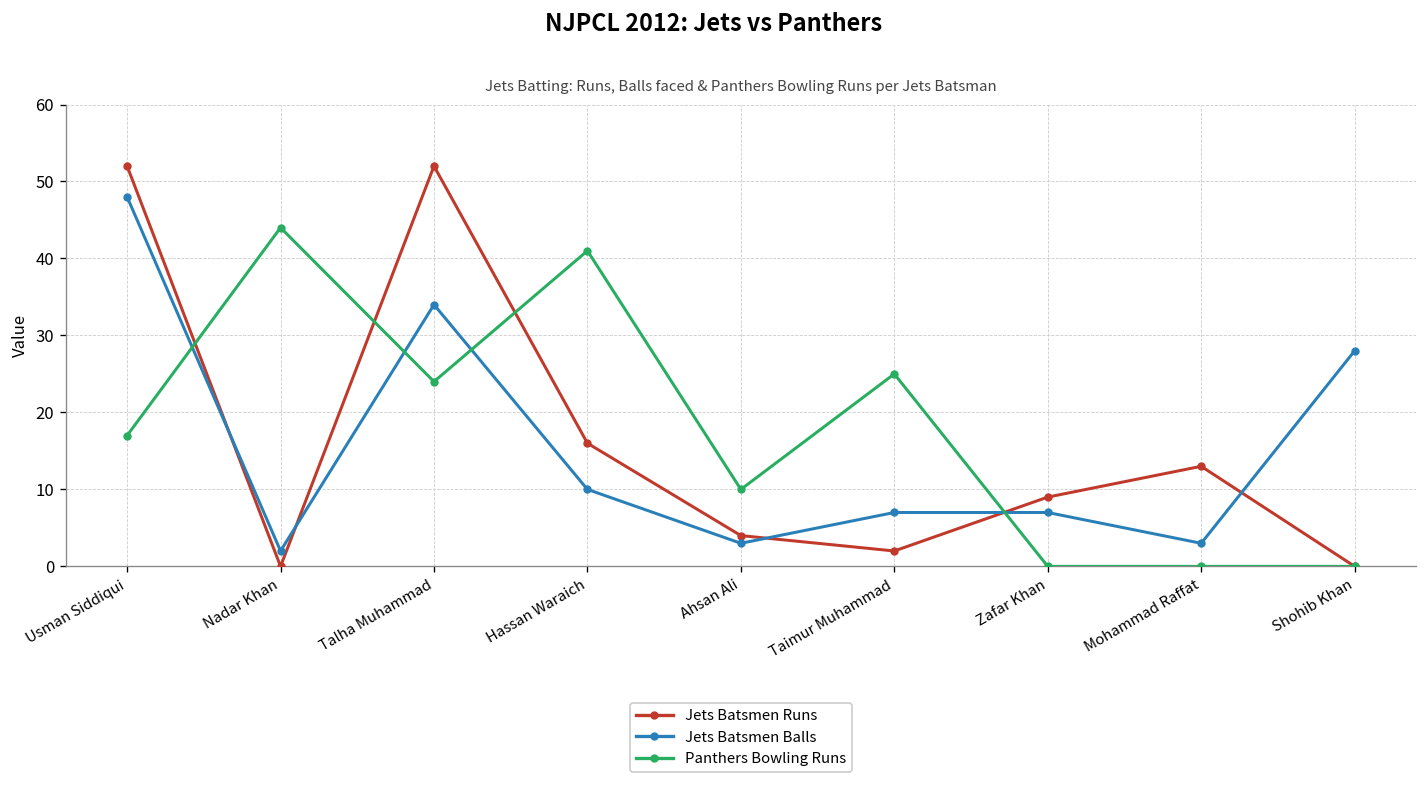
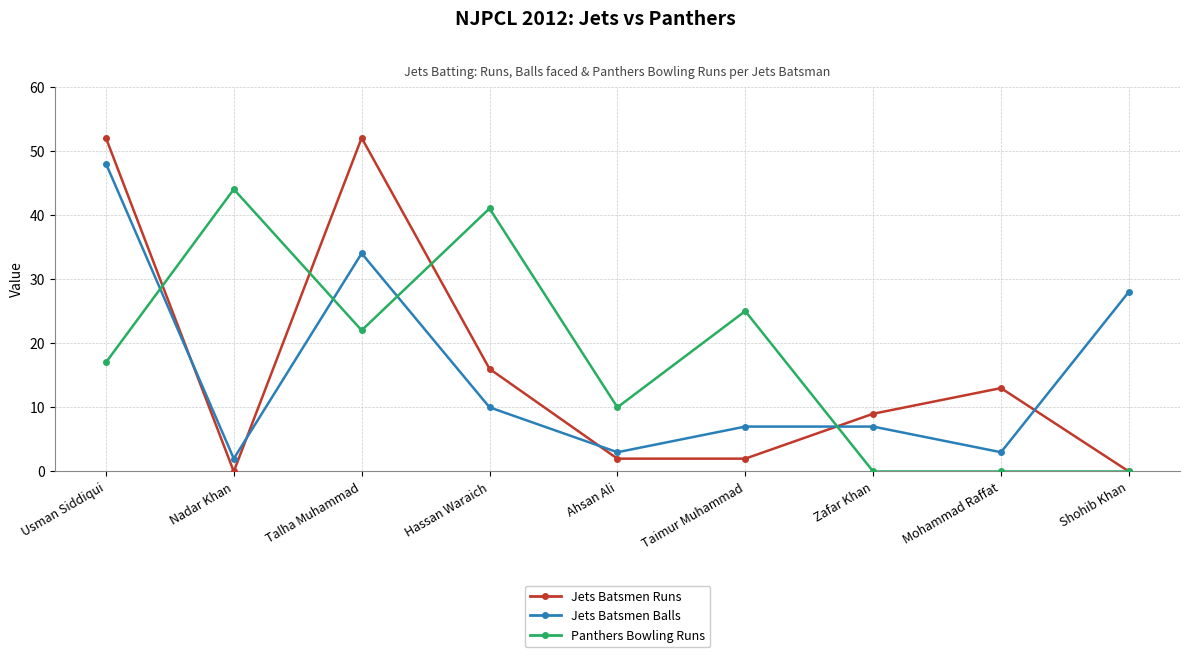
  {
    "Jets Batsmen Runs": {
      "Usman Siddiqui": 52,
      "Nadar Khan": 0,
      "Talha Muhammad": 52,
      "Hassan Waraich": 16,
-     "Ahsan Ali": 4,
+     "Ahsan Ali": 2,
      "Taimur Muhammad": 2,
      "Zafar Khan": 9,
      "Mohammad Raffat": 13
    },
    "Jets Batsmen Balls": {
      "Usman Siddiqui": 48,
      "Nadar Khan": 2,
      "Talha Muhammad": 34,
      "Hassan Waraich": 10,
      "Ahsan Ali": 3,
      "Taimur Muhammad": 7,
      "Zafar Khan": 7,
      "Mohammad Raffat": 3,
      "Shohib Khan": 28
    },
    "Panthers Bowling Runs": {
      "Usman Siddiqui": 17,
      "Nadar Khan": 44,
-     "Talha Muhammad": 24,
+     "Talha Muhammad": 22,
      "Hassan Waraich": 41,
      "Ahsan Ali": 10,
      "Taimur Muhammad": 25,
      "Zafar Khan": 0,
      "Mohammad Raffat": 0
    }
  }
